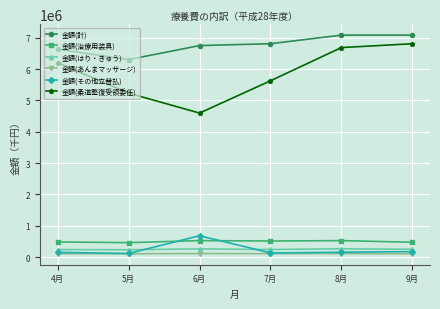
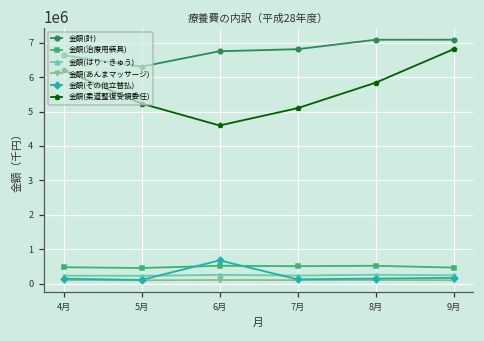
  {
    "金額(その他立替払)": {
      "6月": 700000
    },
    "金額(柔道整復受領委任)": {
      "6月": 4600000,
-     "7月": 5600000,
-     "8月": 6700000,
+     "7月": 5100000,
+     "8月": 5800000,
      "9月": 6800000
    }
  }
